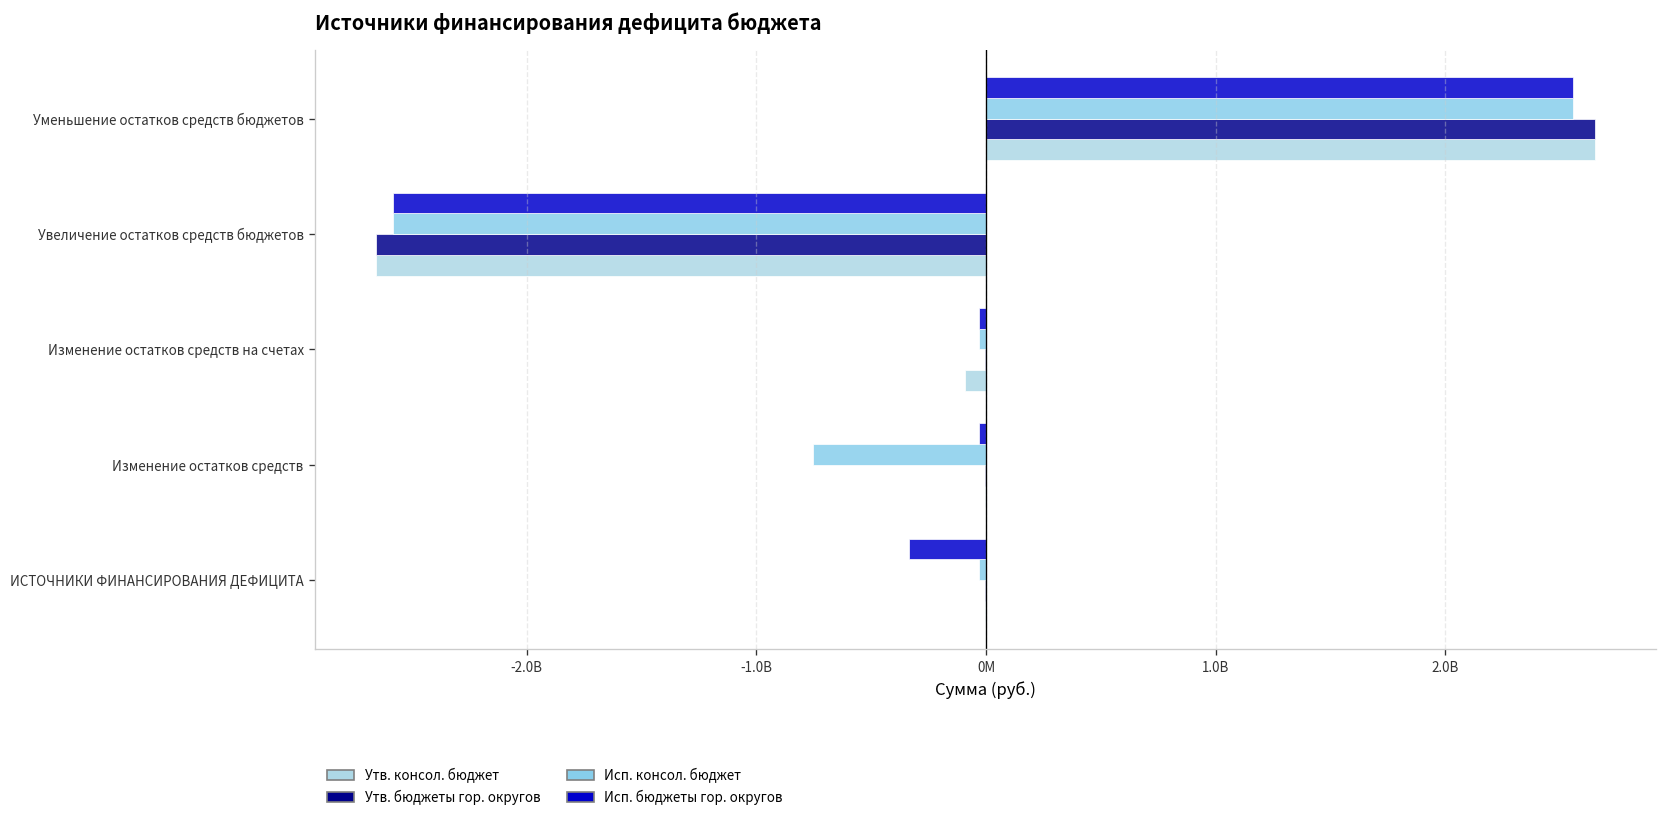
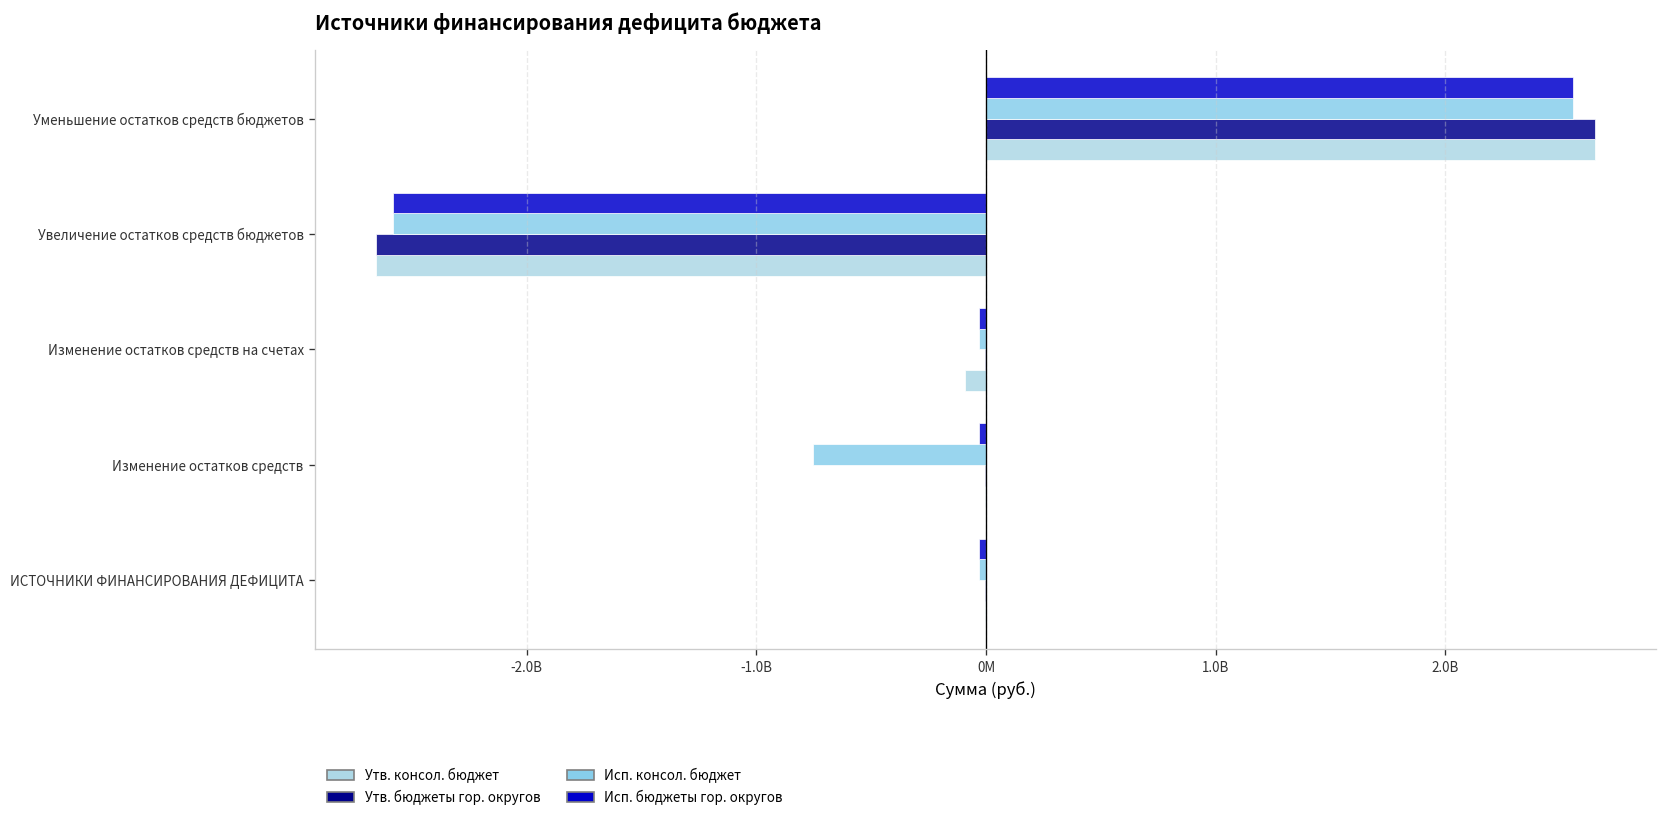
  {
    "Утв. бюджеты гор. округов": {
      "Уменьшение остатков средств бюджетов": 2650000000,
      "Увеличение остатков средств бюджетов": -2660000000
    },
    "Исп. бюджеты гор. округов": {
      "Уменьшение остатков средств бюджетов": 2560000000,
      "Увеличение остатков средств бюджетов": -2580000000,
      "Изменение остатков средств на счетах": -30000000,
      "Изменение остатков средств": -30000000,
-     "ИСТОЧНИКИ ФИНАНСИРОВАНИЯ ДЕФИЦИТА": -330000000
+     "ИСТОЧНИКИ ФИНАНСИРОВАНИЯ ДЕФИЦИТА": -30000000
    }
  }
